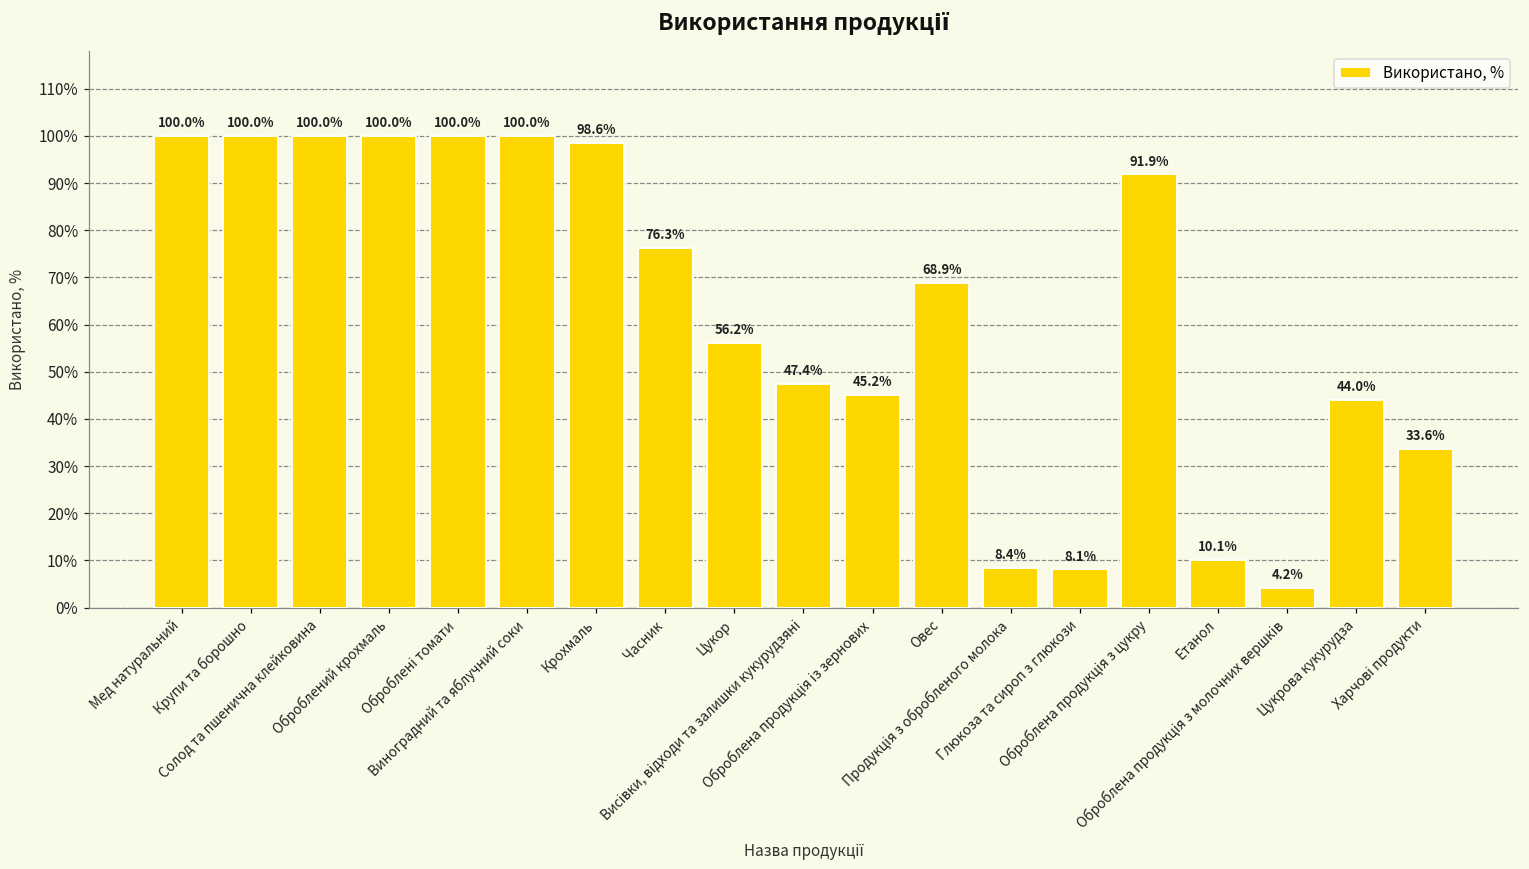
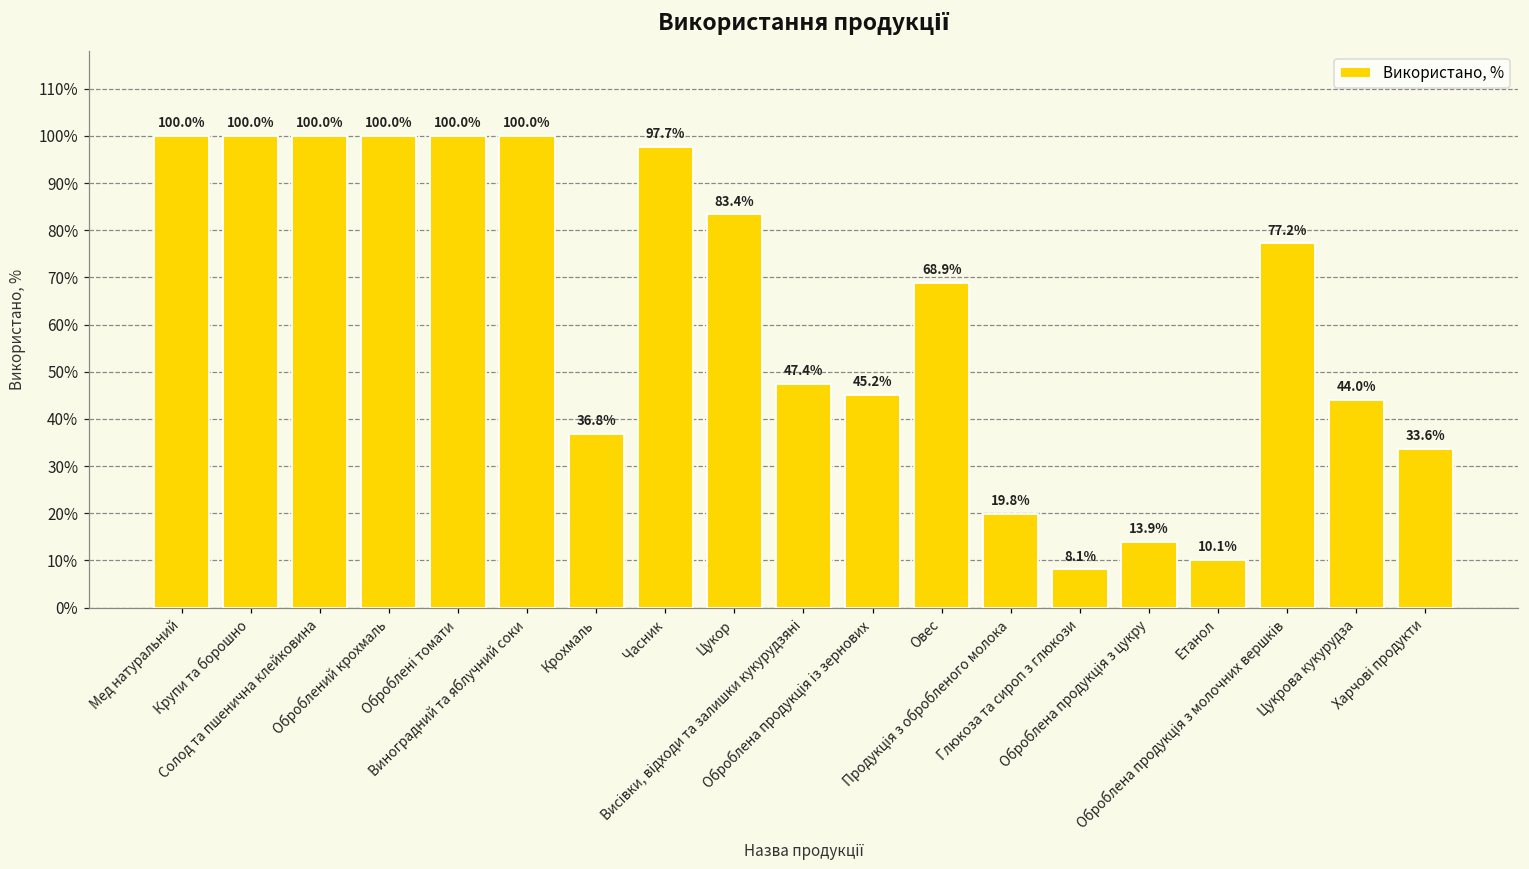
  {
    "Мед натуральний": "100.0%",
    "Крупи та борошно": "100.0%",
    "Солод та пшенична клейковина": "100.0%",
    "Оброблений крохмаль": "100.0%",
    "Оброблені томати": "100.0%",
    "Виноградний та яблучний соки": "100.0%",
-   "Крохмаль": "98.6%",
-   "Часник": "76.3%",
-   "Цукор": "56.2%",
+   "Крохмаль": "36.8%",
+   "Часник": "97.7%",
+   "Цукор": "83.4%",
    "Висівки, відходи та залишки кукурудзяні": "47.4%",
    "Оброблена продукція із зернових": "45.2%",
    "Овес": "68.9%",
-   "Продукція з обробленого молока": "8.4%",
+   "Продукція з обробленого молока": "19.8%",
    "Глюкоза та сироп з глюкози": "8.1%",
-   "Оброблена продукція з цукру": "91.9%",
+   "Оброблена продукція з цукру": "13.9%",
    "Етанол": "10.1%",
-   "Оброблена продукція з молочних вершків": "4.2%",
+   "Оброблена продукція з молочних вершків": "77.2%",
    "Цукрова кукурудза": "44.0%",
    "Харчові продукти": "33.6%"
  }
